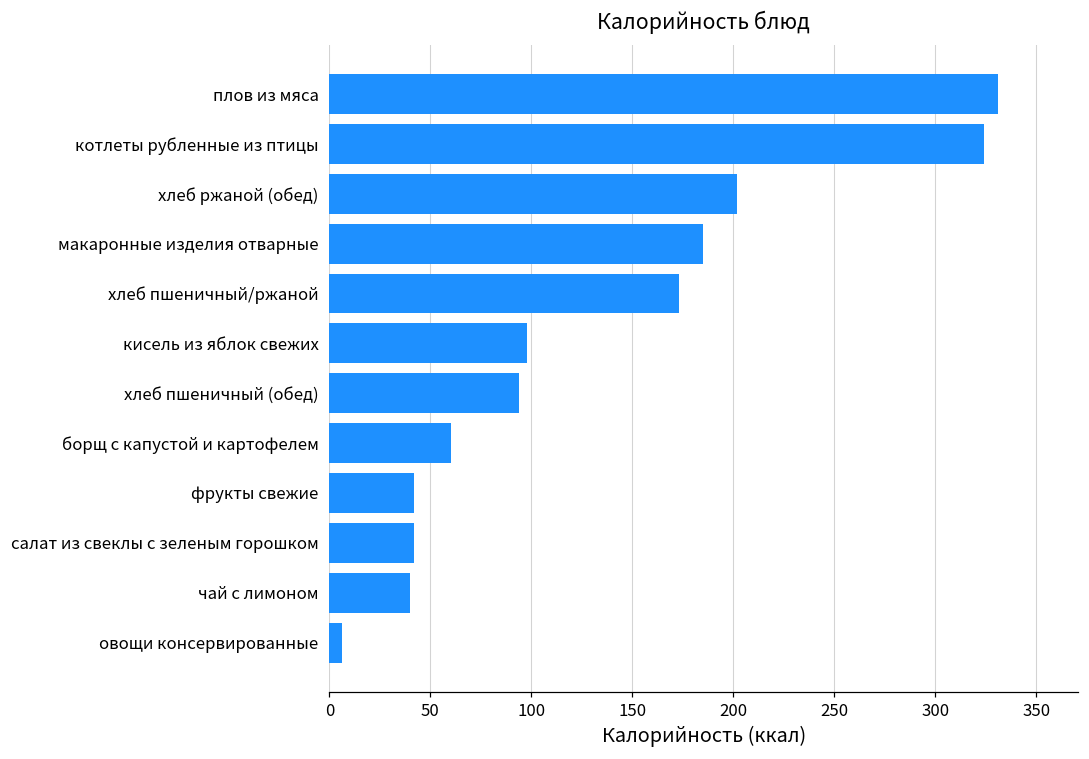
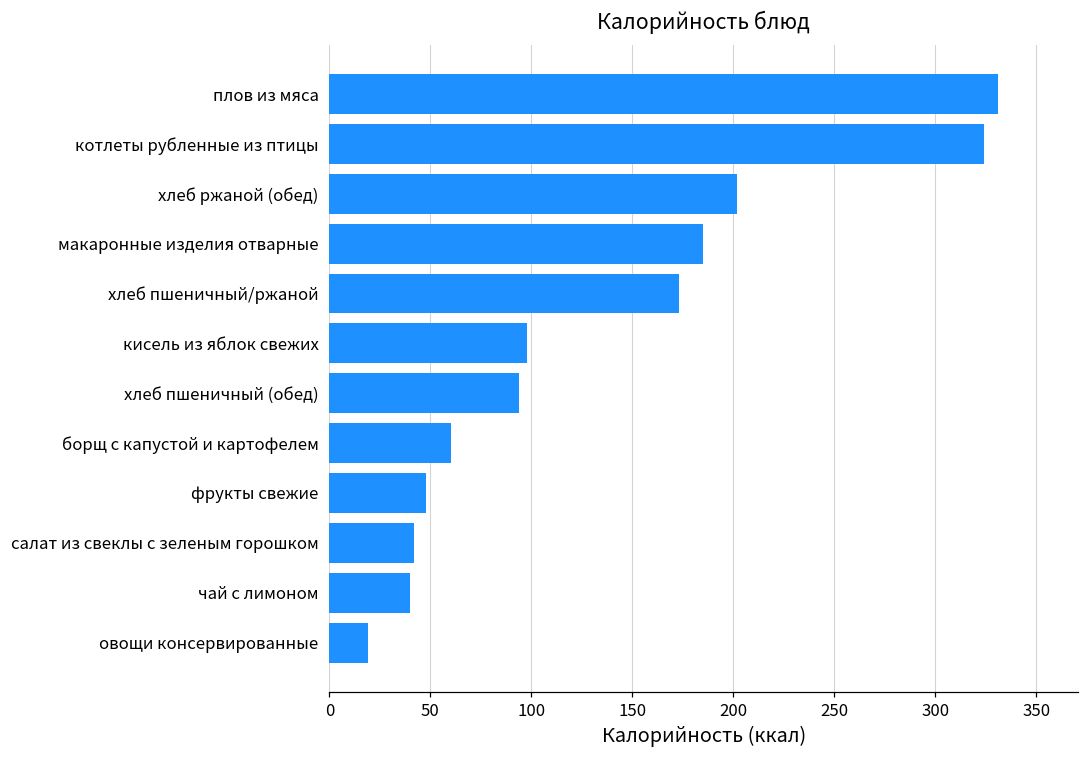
  {
    "плов из мяса": 331,
    "котлеты рубленные из птицы": 324,
    "хлеб ржаной (обед)": 202,
    "макаронные изделия отварные": 185,
    "хлеб пшеничный/ржаной": 173,
    "кисель из яблок свежих": 98,
    "хлеб пшеничный (обед)": 94,
    "борщ с капустой и картофелем": 60,
-   "фрукты свежие": 42,
+   "фрукты свежие": 48,
    "салат из свеклы с зеленым горошком": 42,
    "чай с лимоном": 40,
-   "овощи консервированные": 6
+   "овощи консервированные": 19
  }
